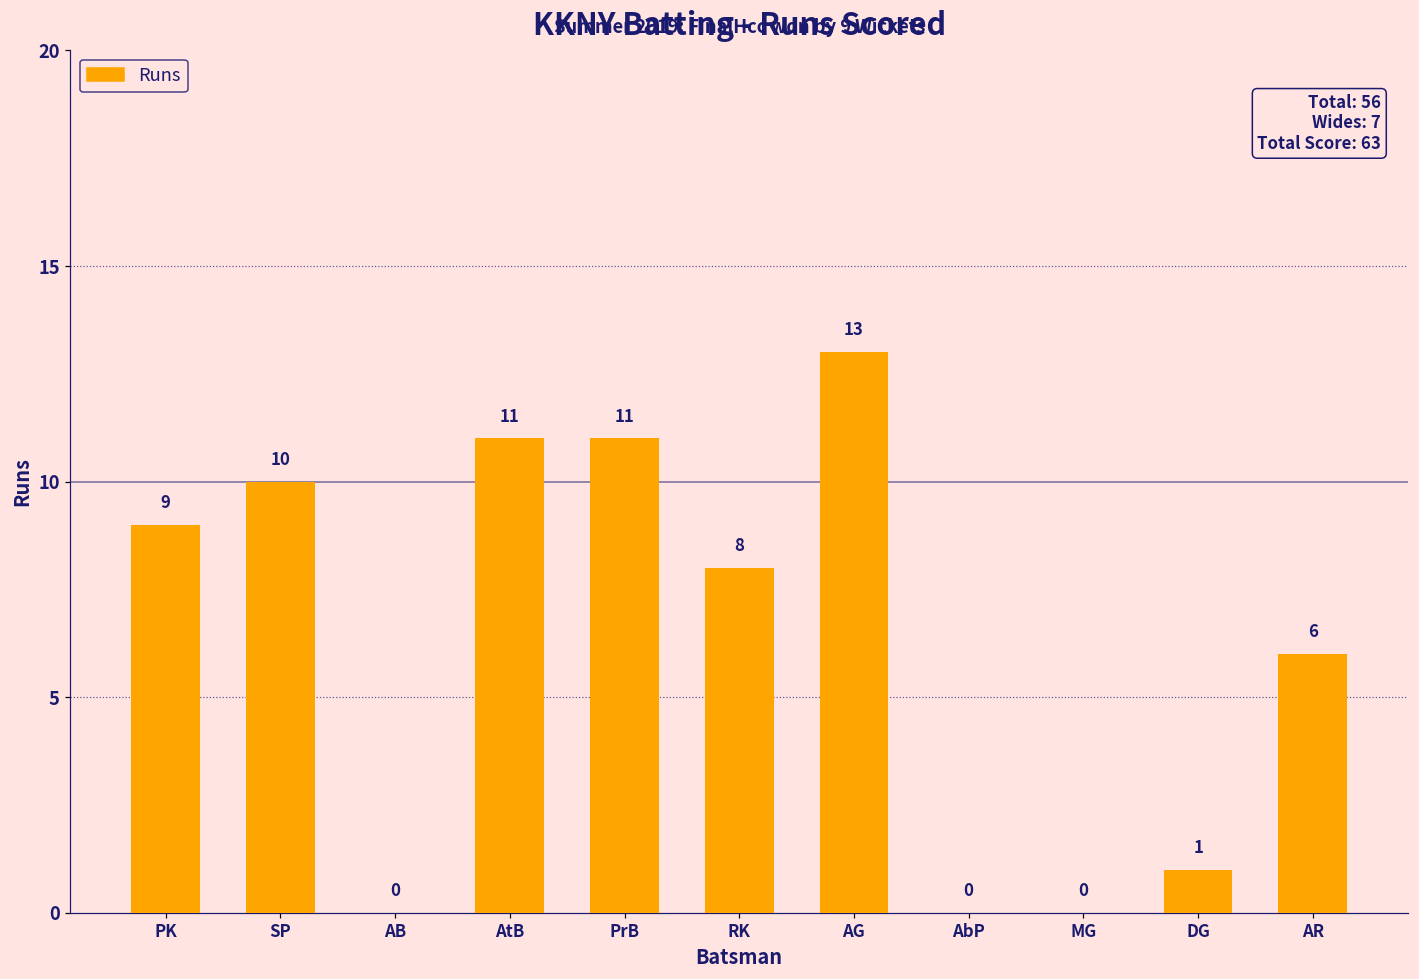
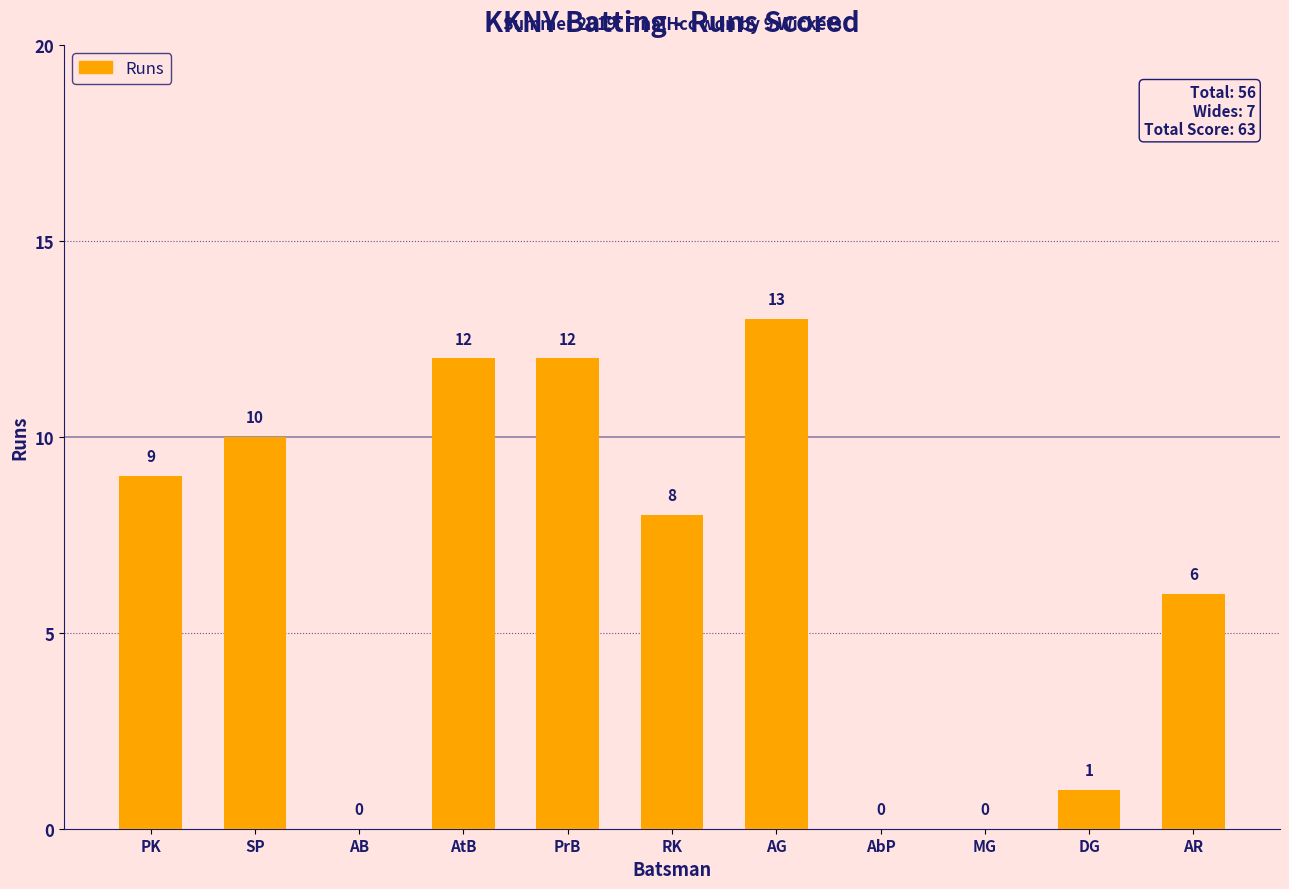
  {
    "PK": 9,
    "SP": 10,
    "AB": 0,
-   "AtB": 11,
-   "PrB": 11,
+   "AtB": 12,
+   "PrB": 12,
    "RK": 8,
    "AG": 13,
    "AbP": 0,
    "MG": 0,
    "DG": 1,
    "AR": 6
  }
